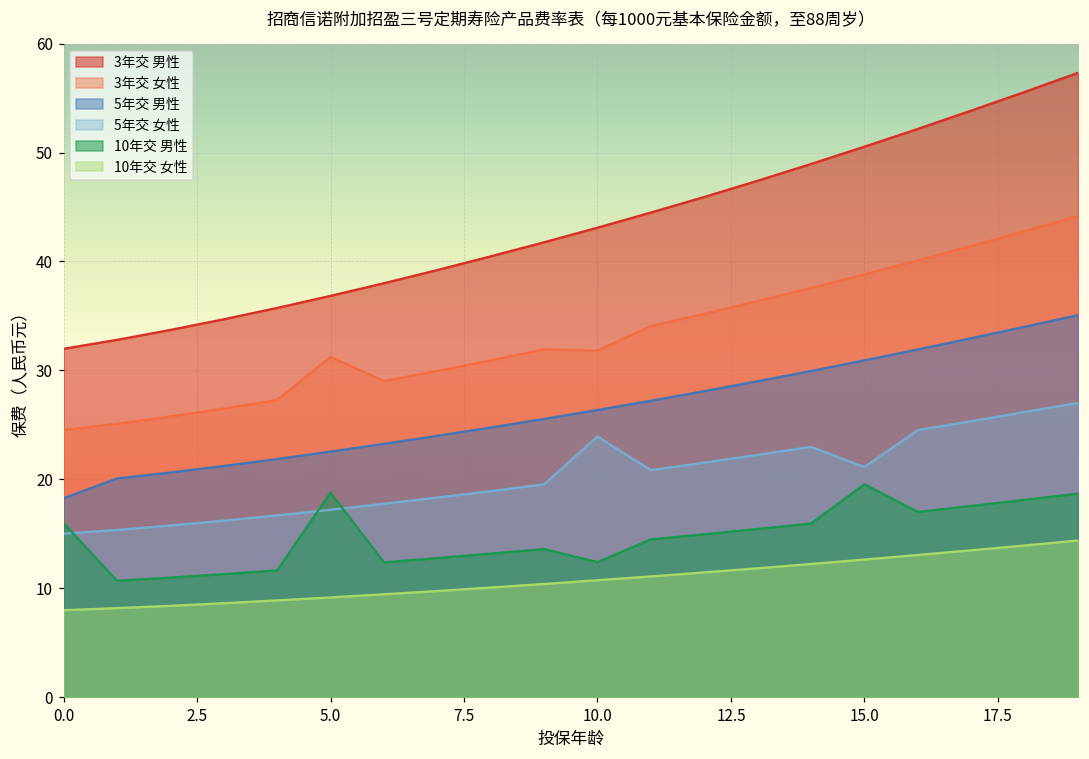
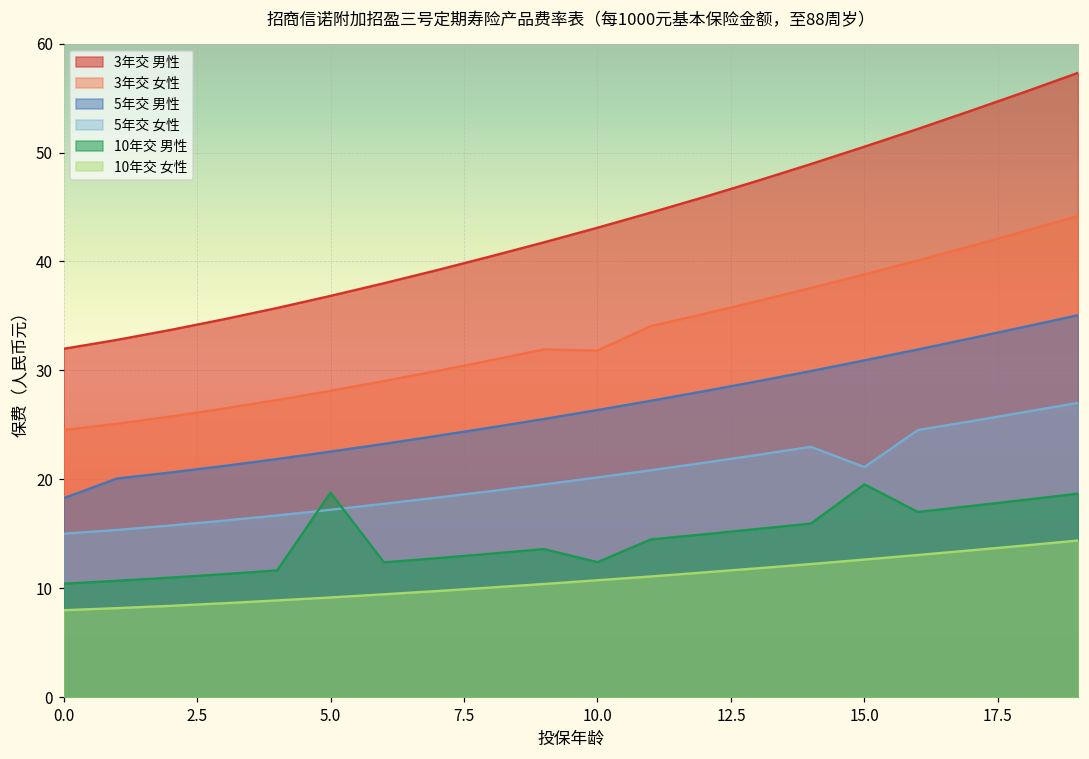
  {
    "3年交 男性": {
      "0.0": 32,
      "5.0": 37,
      "10.0": 43,
      "15.0": 51
    },
    "3年交 女性": {
      "0.0": 25,
-     "5.0": 31,
+     "5.0": 28,
      "10.0": 32,
      "15.0": 39
    },
    "5年交 男性": {
      "0.0": 18,
      "5.0": 23,
      "10.0": 26,
      "15.0": 31
    },
    "5年交 女性": {
      "0.0": 15,
      "5.0": 17,
-     "10.0": 24,
+     "10.0": 20,
      "15.0": 21
    },
    "10年交 男性": {
-     "0.0": 16,
+     "0.0": 10,
      "5.0": 19,
      "10.0": 12,
      "15.0": 20
    },
    "10年交 女性": {
      "0.0": 8,
      "5.0": 9,
      "10.0": 11,
      "15.0": 13
    }
  }
